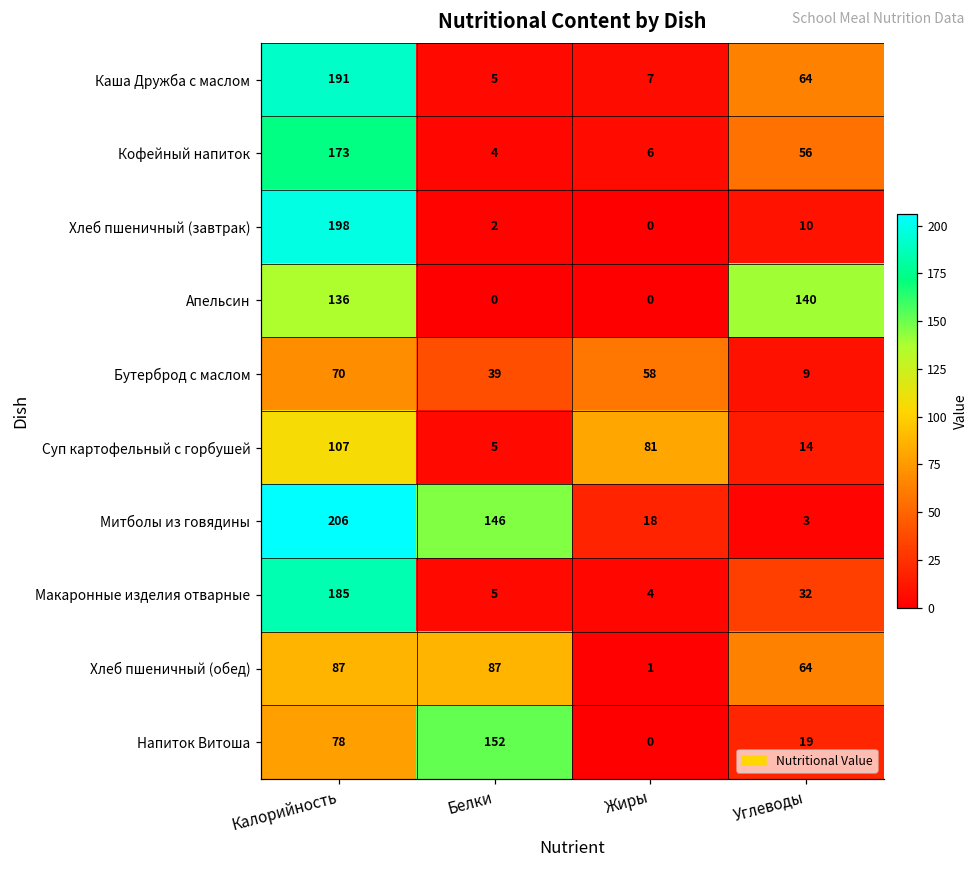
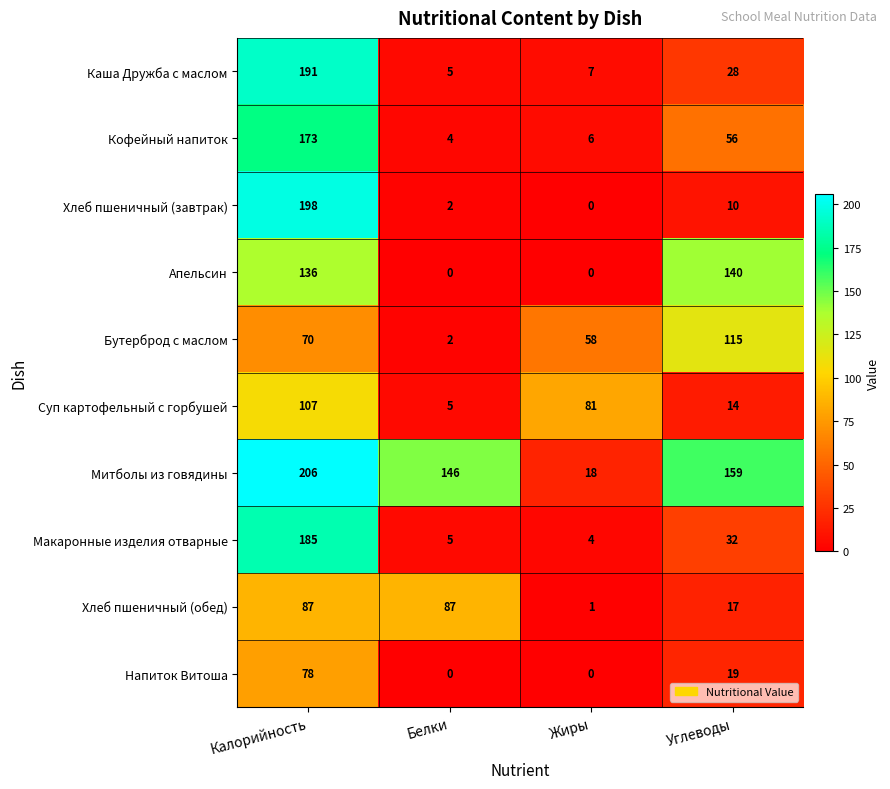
  {
    "Каша Дружба с маслом": {
      "Калорийность": 191,
      "Белки": 5,
      "Жиры": 7,
-     "Углеводы": 64
+     "Углеводы": 28
    },
    "Кофейный напиток": {
      "Калорийность": 173,
      "Белки": 4,
      "Жиры": 6,
      "Углеводы": 56
    },
    "Хлеб пшеничный (завтрак)": {
      "Калорийность": 198,
      "Белки": 2,
      "Жиры": 0,
      "Углеводы": 10
    },
    "Апельсин": {
      "Калорийность": 136,
      "Белки": 0,
      "Жиры": 0,
      "Углеводы": 140
    },
    "Бутерброд с маслом": {
      "Калорийность": 70,
-     "Белки": 39,
+     "Белки": 2,
      "Жиры": 58,
-     "Углеводы": 9
+     "Углеводы": 115
    },
    "Суп картофельный с горбушей": {
      "Калорийность": 107,
      "Белки": 5,
      "Жиры": 81,
      "Углеводы": 14
    },
    "Митболы из говядины": {
      "Калорийность": 206,
      "Белки": 146,
      "Жиры": 18,
-     "Углеводы": 3
+     "Углеводы": 159
    },
    "Макаронные изделия отварные": {
      "Калорийность": 185,
      "Белки": 5,
      "Жиры": 4,
      "Углеводы": 32
    },
    "Хлеб пшеничный (обед)": {
      "Калорийность": 87,
      "Белки": 87,
      "Жиры": 1,
-     "Углеводы": 64
+     "Углеводы": 17
    },
    "Напиток Витоша": {
      "Калорийность": 78,
-     "Белки": 152,
+     "Белки": 0,
      "Жиры": 0,
      "Углеводы": 19
    }
  }
